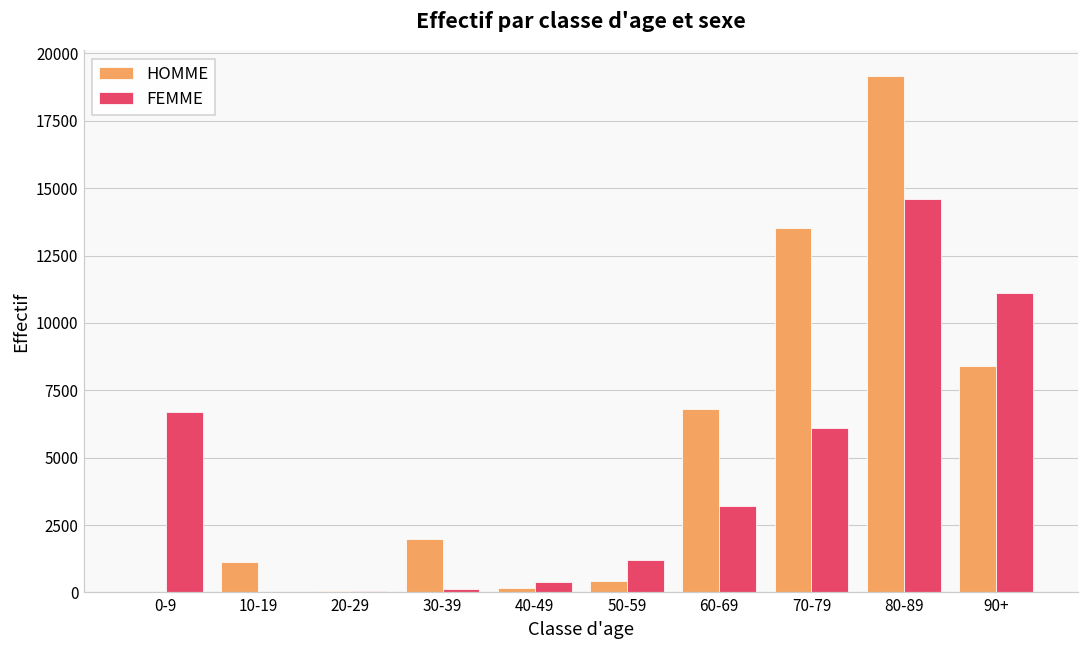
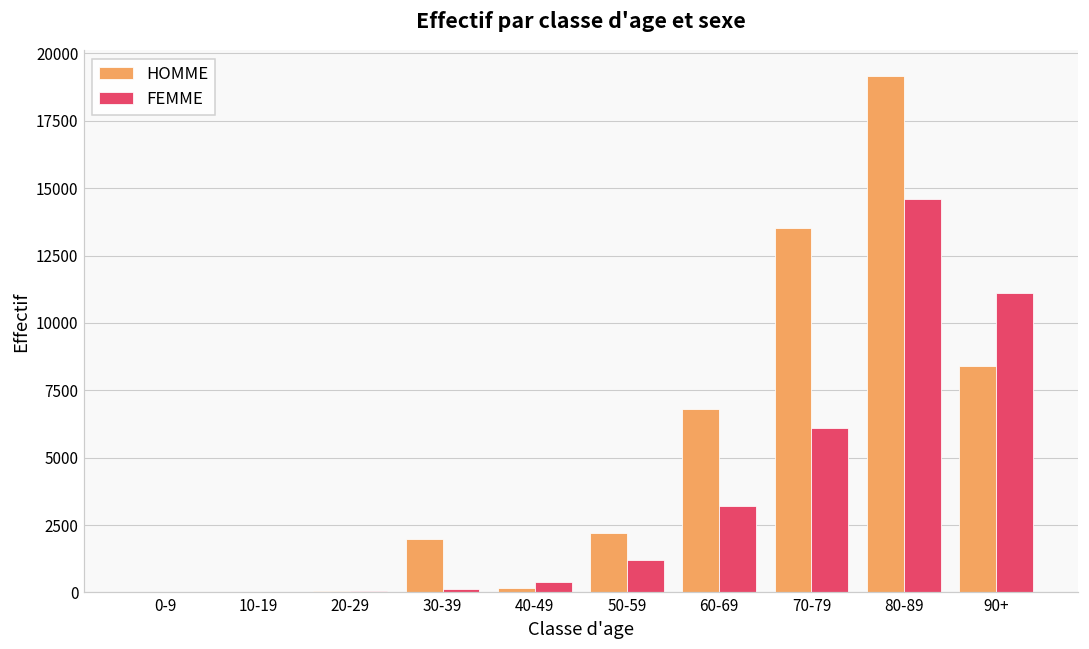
  {
    "HOMME": {
-     "10-19": 1100,
+     "10-19": 0,
      "30-39": 2000,
      "40-49": 200,
-     "50-59": 400,
+     "50-59": 2200,
      "60-69": 6800,
      "70-79": 13500,
      "80-89": 19200,
      "90+": 8400
    },
    "FEMME": {
-     "0-9": 6700,
+     "0-9": 0,
      "30-39": 100,
      "40-49": 400,
      "50-59": 1200,
      "60-69": 3200,
      "70-79": 6100,
      "80-89": 14600,
      "90+": 11100
    }
  }
